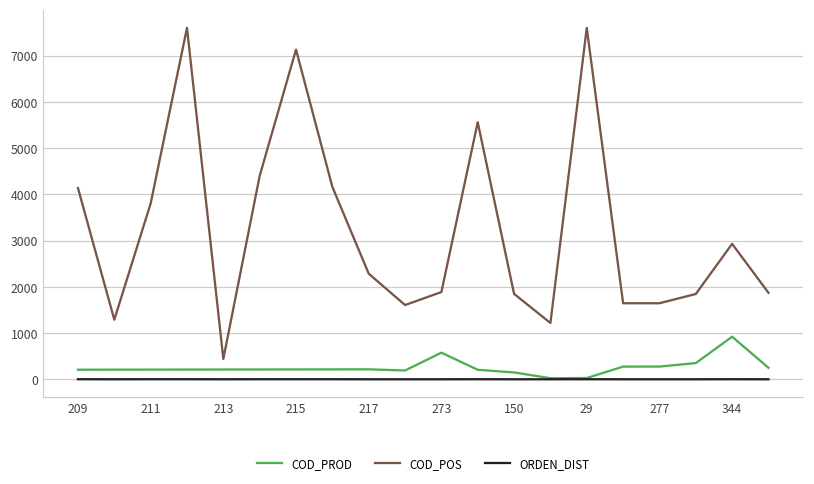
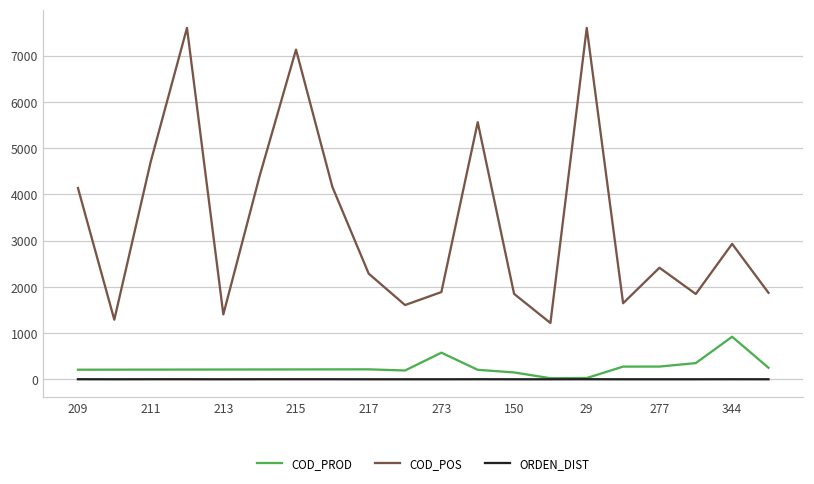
  {
    "COD_PROD": {
      "209": 200,
      "211": 200,
      "213": 200,
      "215": 200,
      "217": 200,
      "273": 600,
      "150": 200,
      "277": 300,
      "344": 900
    },
    "COD_POS": {
      "209": 4100,
-     "211": 3800,
-     "213": 400,
+     "211": 4700,
+     "213": 1400,
      "215": 7100,
      "217": 2300,
      "273": 1900,
      "150": 1800,
      "29": 7600,
-     "277": 1600,
+     "277": 2400,
      "344": 2900
    },
    "ORDEN_DIST": {
      "209": 0,
      "211": 0,
      "213": 0,
      "215": 0,
      "217": 0,
      "273": 0,
      "150": 0,
      "277": 0,
      "344": 0
    }
  }
